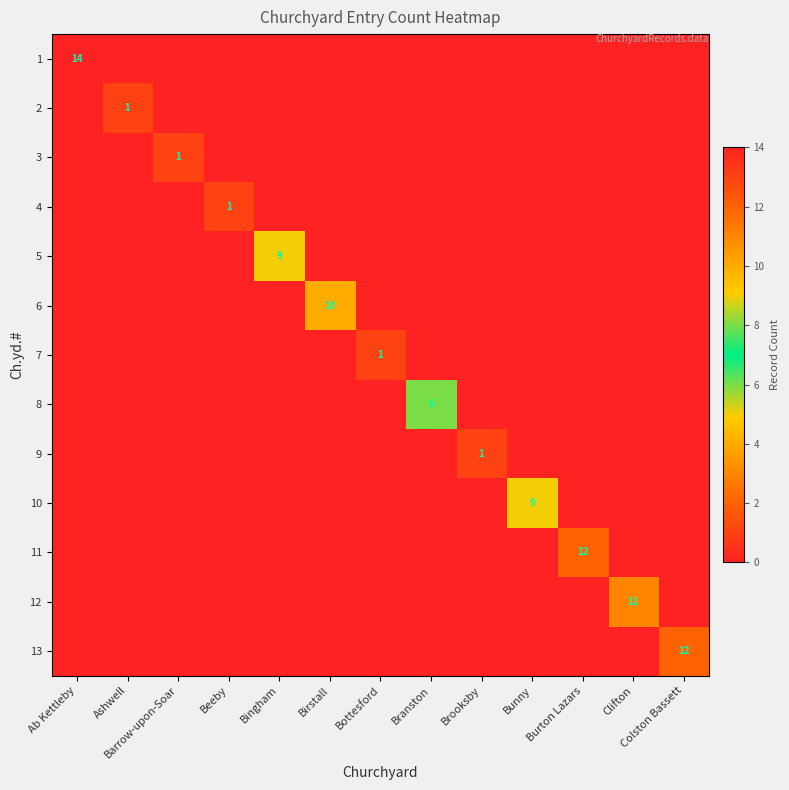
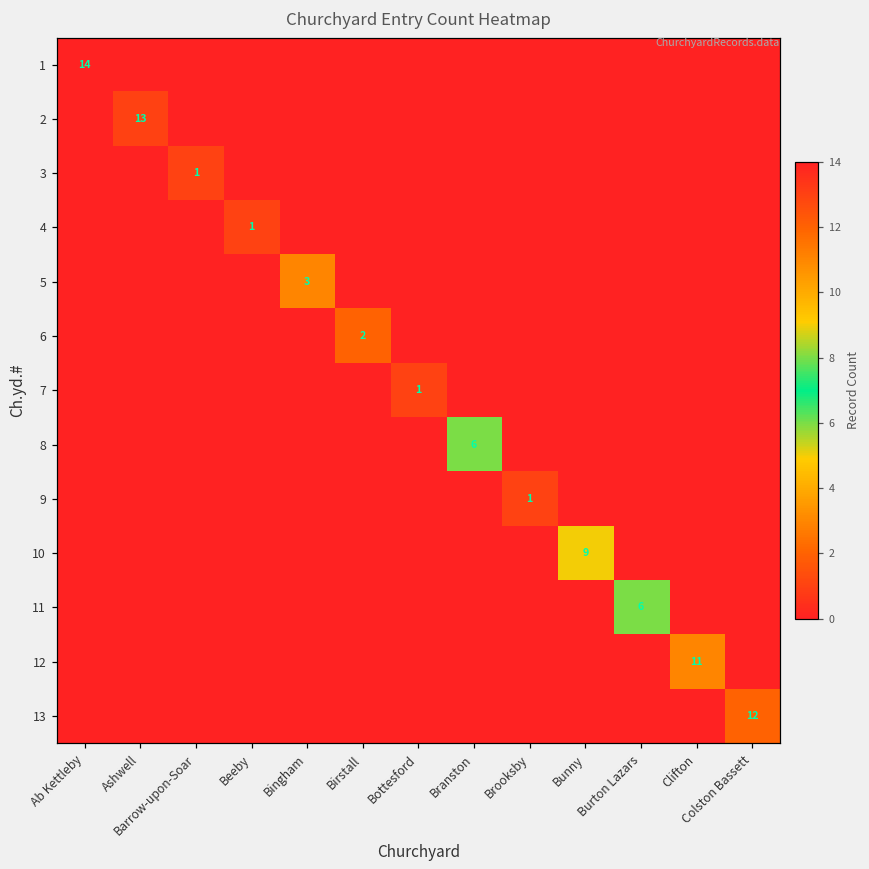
  {
    "1": {
      "Ab Kettleby": 14
    },
    "2": {
-     "Ashwell": 1
+     "Ashwell": 13
    },
    "3": {
      "Barrow-upon-Soar": 1
    },
    "4": {
      "Beeby": 1
    },
    "5": {
-     "Bingham": 9
+     "Bingham": 3
    },
    "6": {
-     "Birstall": 10
+     "Birstall": 2
    },
    "7": {
      "Bottesford": 1
    },
    "8": {
      "Branston": 6
    },
    "9": {
      "Brooksby": 1
    },
    "10": {
      "Bunny": 9
    },
    "11": {
-     "Burton Lazars": 12
+     "Burton Lazars": 6
    },
    "12": {
      "Clifton": 11
    },
    "13": {
      "Colston Bassett": 12
    }
  }
